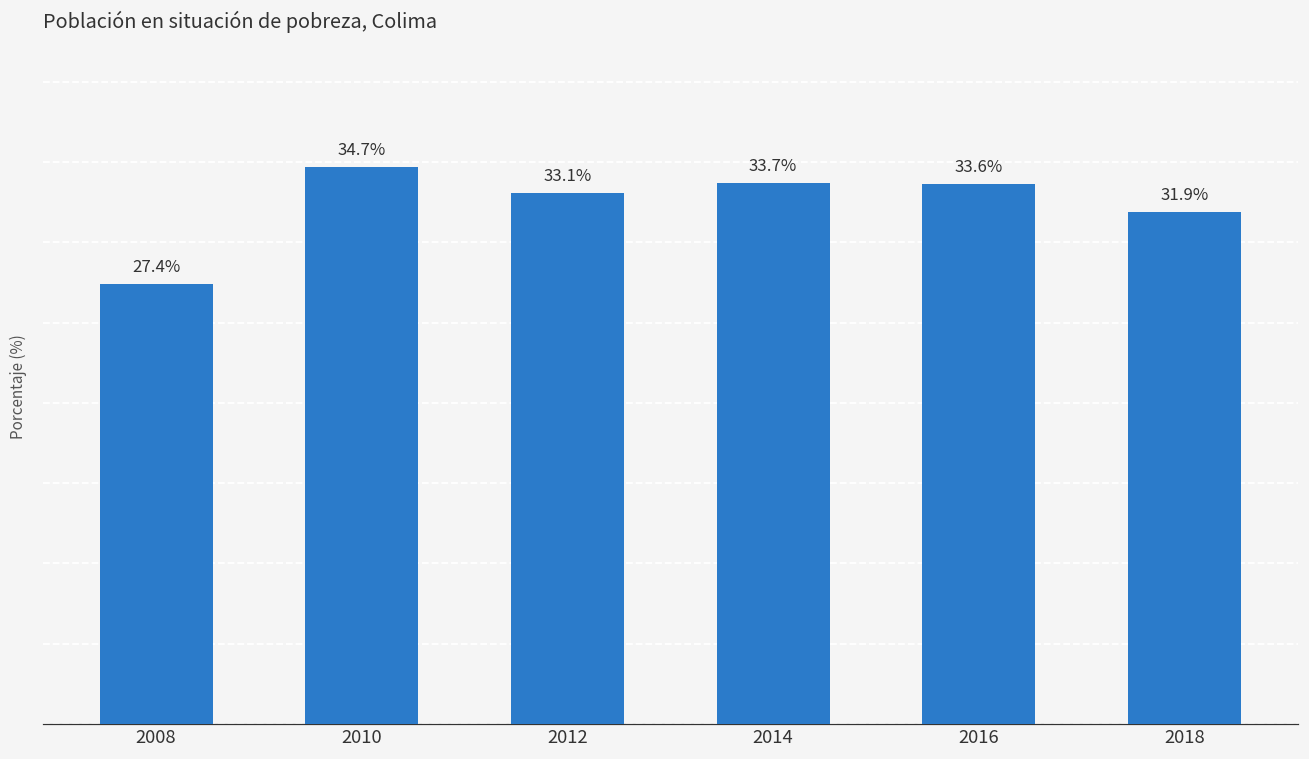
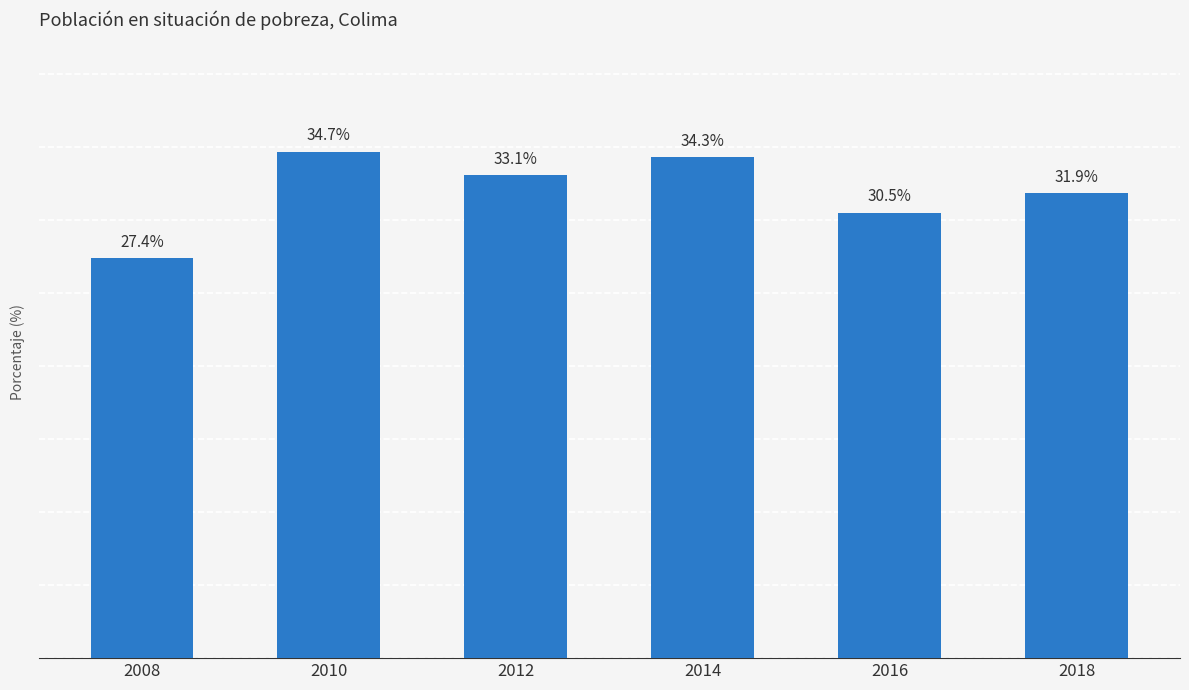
  {
    "2008": "27.4%",
    "2010": "34.7%",
    "2012": "33.1%",
-   "2014": "33.7%",
-   "2016": "33.6%",
+   "2014": "34.3%",
+   "2016": "30.5%",
    "2018": "31.9%"
  }
